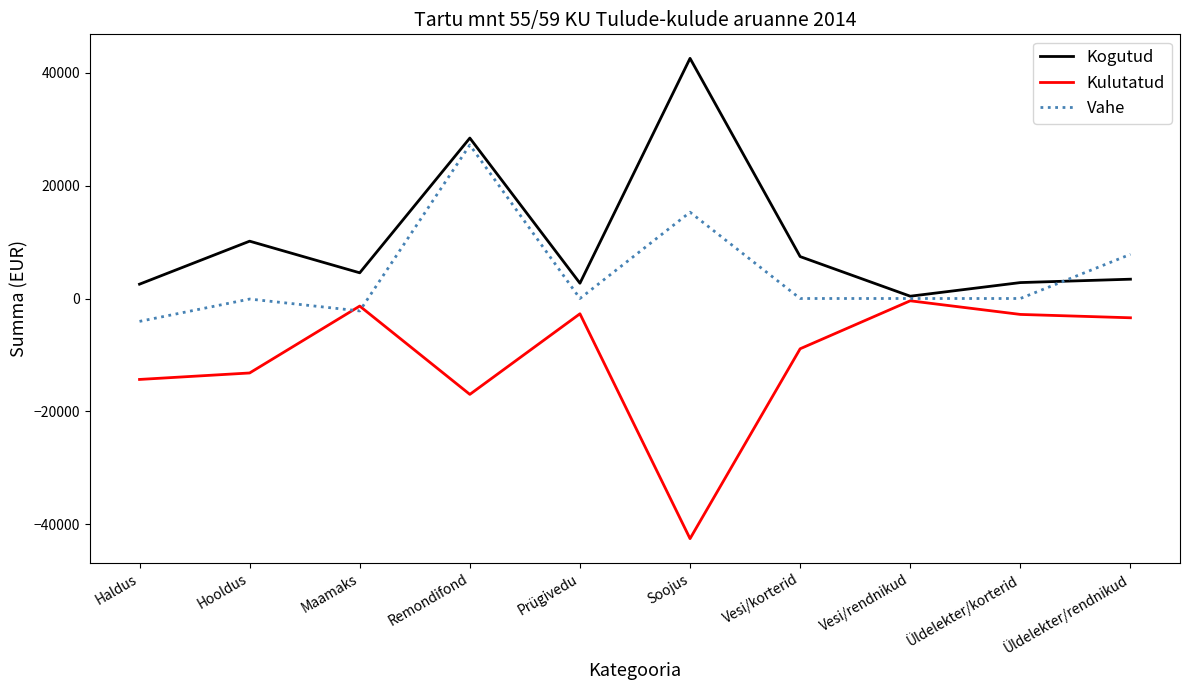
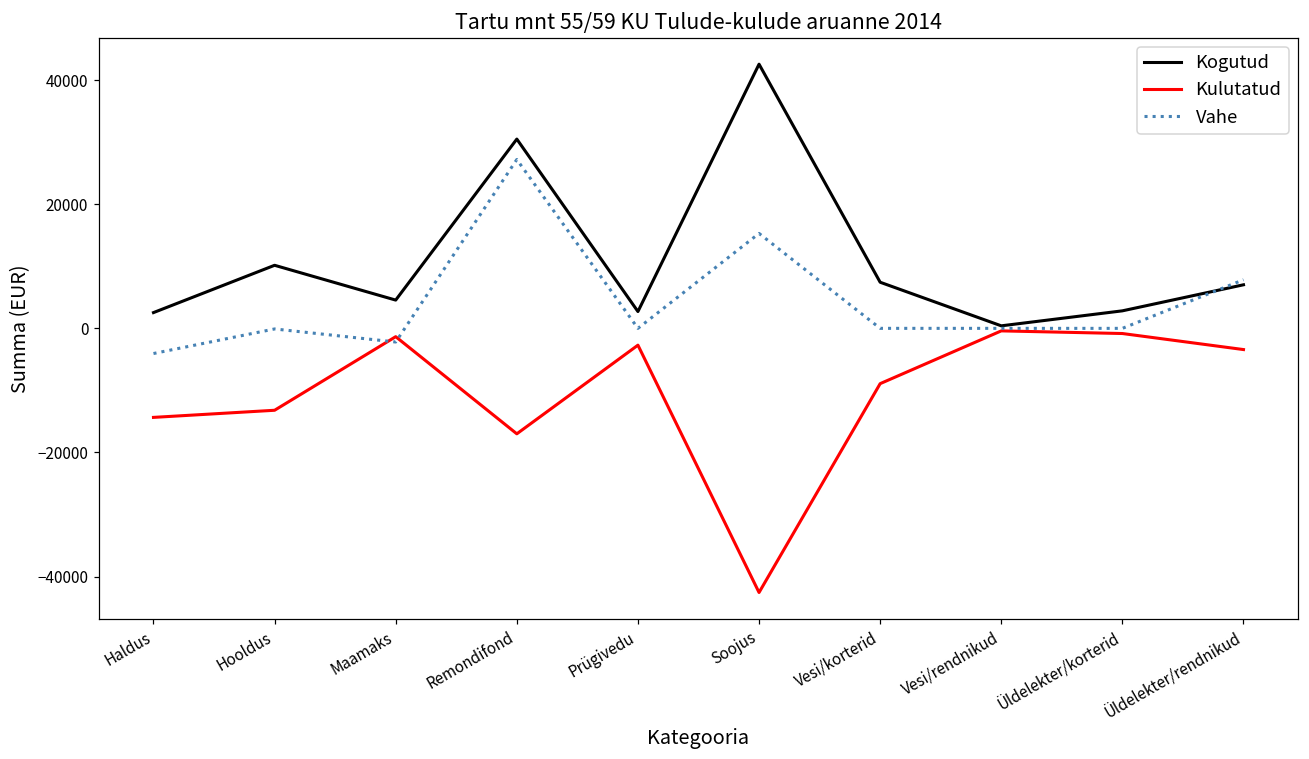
  {
    "Kogutud": {
      "Haldus": 3000,
      "Hooldus": 10000,
      "Maamaks": 5000,
-     "Remondifond": 28000,
+     "Remondifond": 30000,
      "Prügivedu": 3000,
      "Soojus": 43000,
      "Vesi/korterid": 7000,
      "Üldelekter/korterid": 3000,
-     "Üldelekter/rendnikud": 3000
+     "Üldelekter/rendnikud": 7000
    },
    "Kulutatud": {
      "Haldus": -14000,
      "Hooldus": -13000,
      "Maamaks": -1000,
      "Remondifond": -17000,
      "Prügivedu": -3000,
      "Soojus": -43000,
      "Vesi/korterid": -9000,
-     "Üldelekter/korterid": -3000,
+     "Üldelekter/korterid": -1000,
      "Üldelekter/rendnikud": -3000
    },
    "Vahe": {
      "Haldus": -4000,
      "Hooldus": 0,
      "Maamaks": -2000,
      "Remondifond": 27000,
      "Prügivedu": 0,
      "Soojus": 15000,
      "Vesi/korterid": 0,
      "Üldelekter/korterid": 0,
      "Üldelekter/rendnikud": 8000
    }
  }
